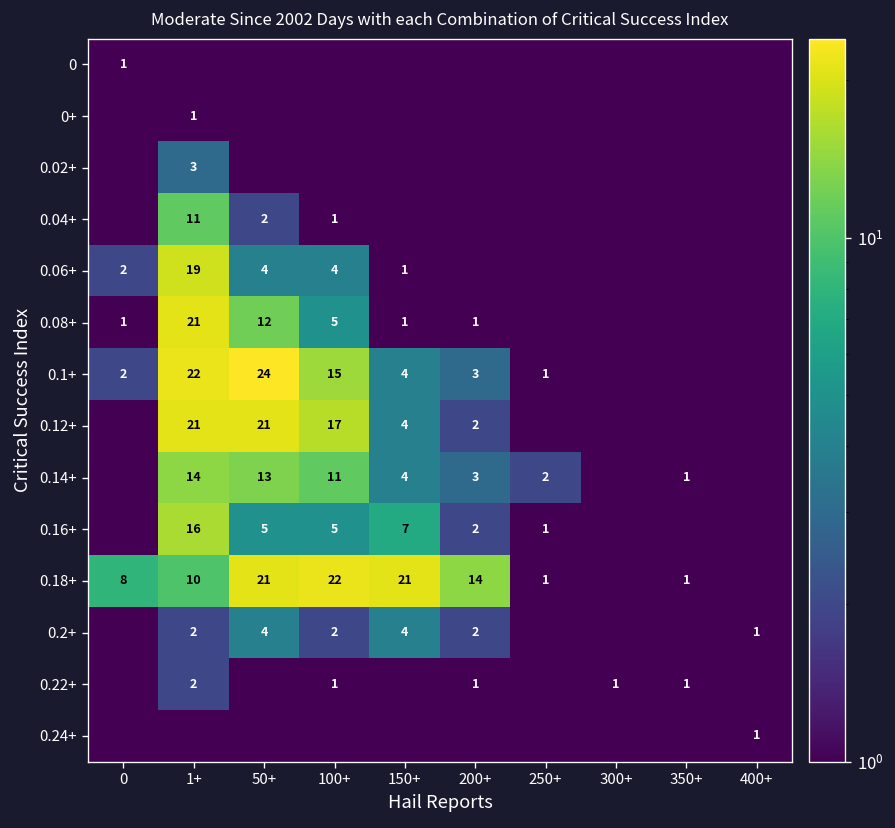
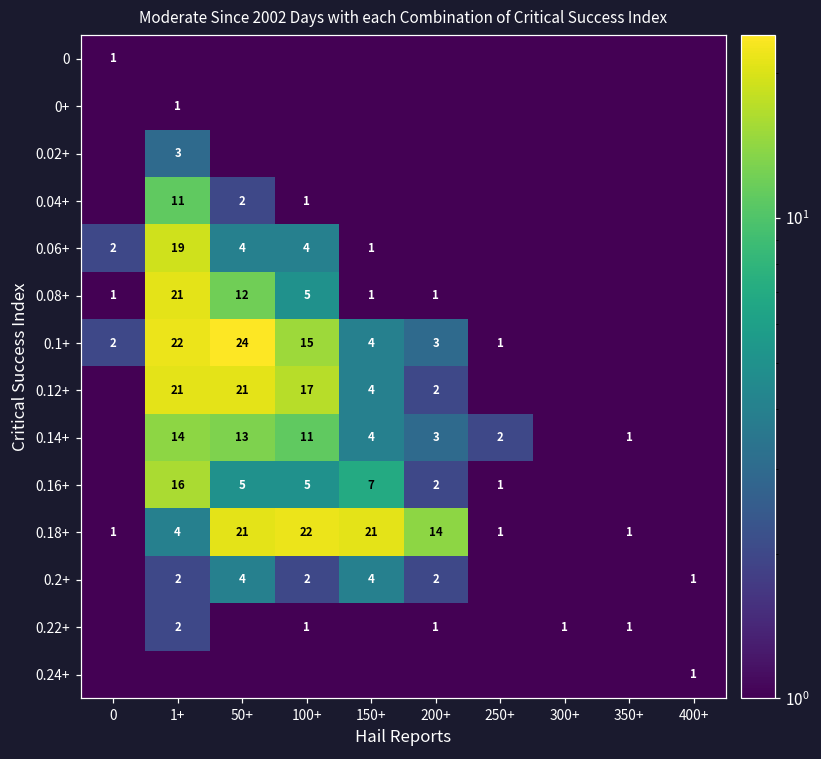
  {
    "0": {
      "0": 1
    },
    "0+": {
      "1+": 1
    },
    "0.02+": {
      "1+": 3
    },
    "0.04+": {
      "1+": 11,
      "50+": 2,
      "100+": 1
    },
    "0.06+": {
      "0": 2,
      "1+": 19,
      "50+": 4,
      "100+": 4,
      "150+": 1
    },
    "0.08+": {
      "0": 1,
      "1+": 21,
      "50+": 12,
      "100+": 5,
      "150+": 1,
      "200+": 1
    },
    "0.1+": {
      "0": 2,
      "1+": 22,
      "50+": 24,
      "100+": 15,
      "150+": 4,
      "200+": 3,
      "250+": 1
    },
    "0.12+": {
      "1+": 21,
      "50+": 21,
      "100+": 17,
      "150+": 4,
      "200+": 2
    },
    "0.14+": {
      "1+": 14,
      "50+": 13,
      "100+": 11,
      "150+": 4,
      "200+": 3,
      "250+": 2,
      "350+": 1
    },
    "0.16+": {
      "1+": 16,
      "50+": 5,
      "100+": 5,
      "150+": 7,
      "200+": 2,
      "250+": 1
    },
    "0.18+": {
-     "0": 8,
-     "1+": 10,
+     "0": 1,
+     "1+": 4,
      "50+": 21,
      "100+": 22,
      "150+": 21,
      "200+": 14,
      "250+": 1,
      "350+": 1
    },
    "0.2+": {
      "1+": 2,
      "50+": 4,
      "100+": 2,
      "150+": 4,
      "200+": 2,
      "400+": 1
    },
    "0.22+": {
      "1+": 2,
      "100+": 1,
      "200+": 1,
      "300+": 1,
      "350+": 1
    },
    "0.24+": {
      "400+": 1
    }
  }
